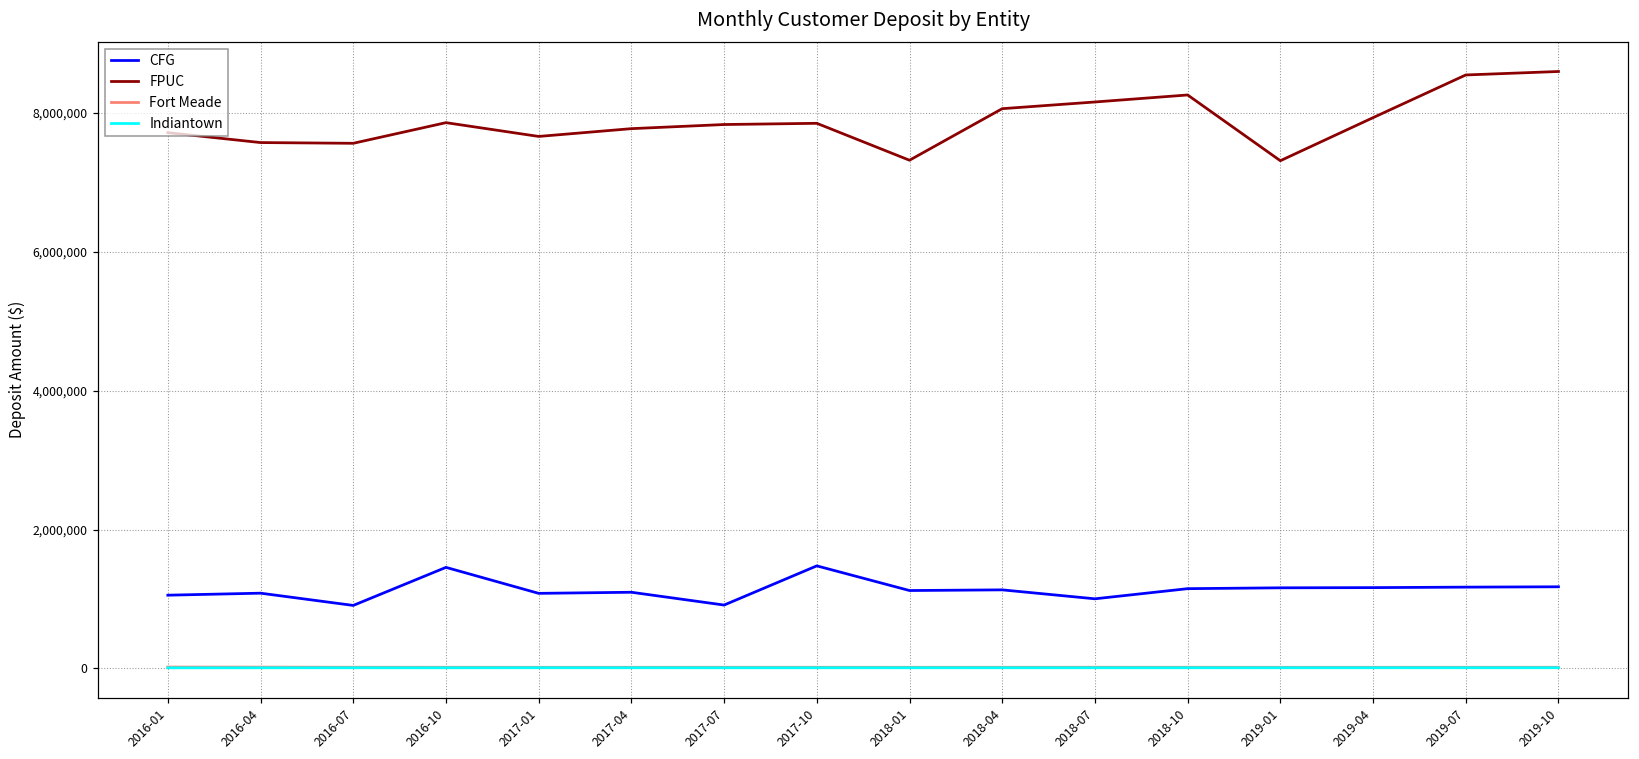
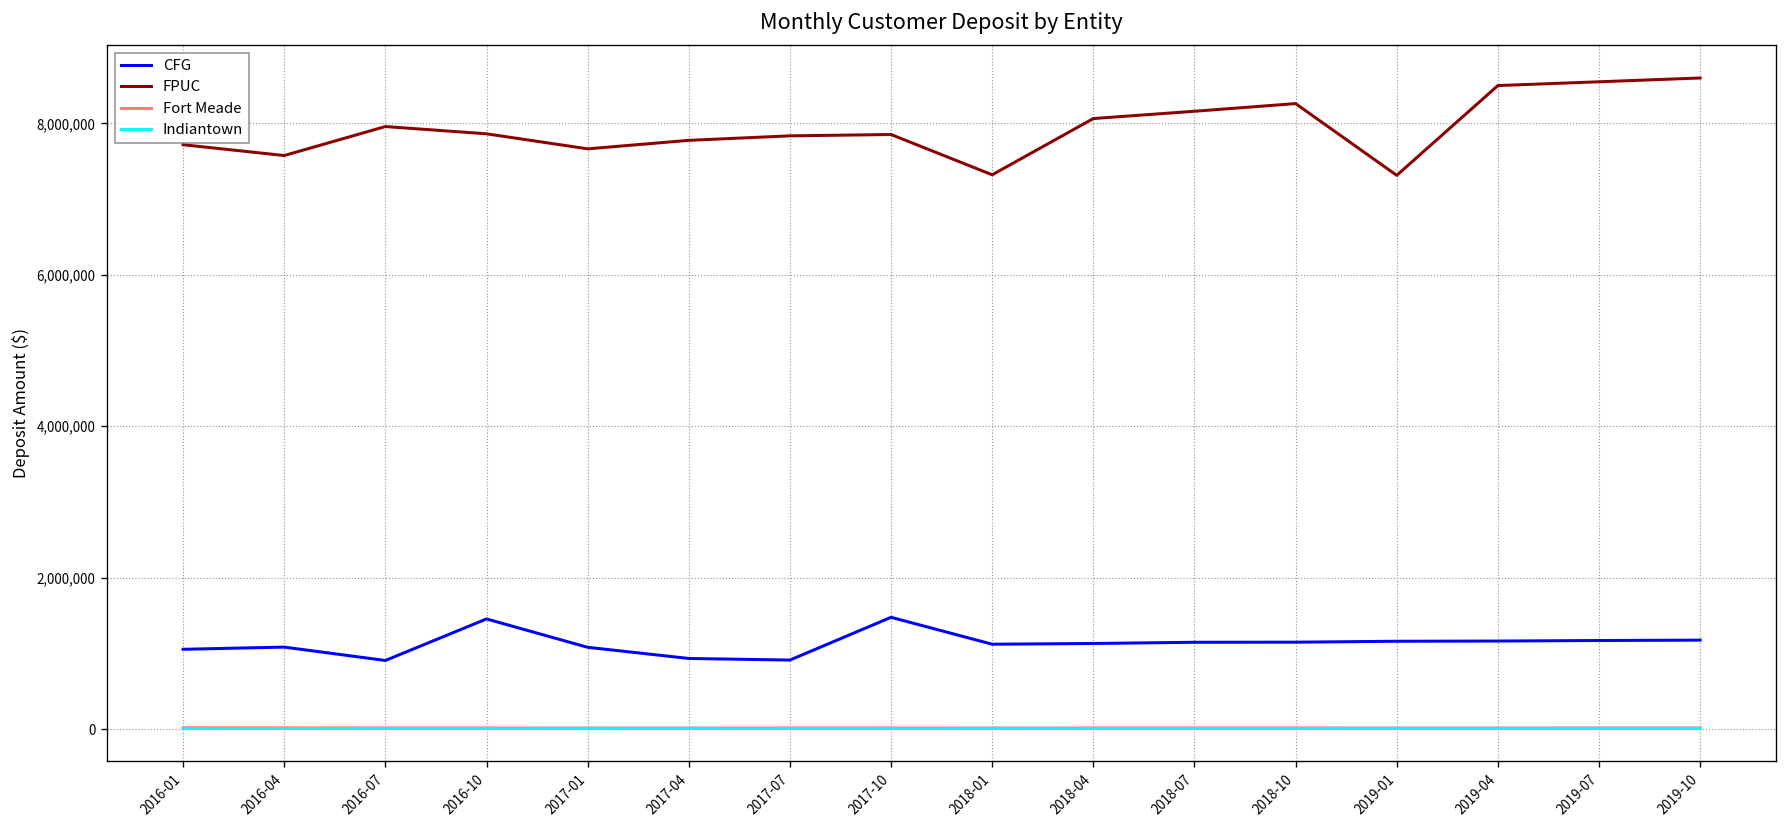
  {
    "CFG": {
      "2016-01": "1,100,000",
      "2016-04": "1,100,000",
      "2016-07": "900,000",
      "2016-10": "1,500,000",
      "2017-01": "1,100,000",
-     "2017-04": "1,100,000",
+     "2017-04": "900,000",
      "2017-07": "900,000",
      "2017-10": "1,500,000",
      "2018-01": "1,100,000",
      "2018-04": "1,100,000",
-     "2018-07": "1,000,000",
+     "2018-07": "1,100,000",
      "2018-10": "1,100,000",
      "2019-01": "1,200,000",
      "2019-04": "1,200,000",
      "2019-07": "1,200,000",
      "2019-10": "1,200,000"
    },
    "FPUC": {
      "2016-04": "7,600,000",
-     "2016-07": "7,600,000",
+     "2016-07": "8,000,000",
      "2016-10": "7,900,000",
      "2017-01": "7,700,000",
      "2017-04": "7,800,000",
      "2017-07": "7,800,000",
      "2017-10": "7,900,000",
      "2018-01": "7,300,000",
      "2018-04": "8,100,000",
      "2018-07": "8,200,000",
      "2018-10": "8,300,000",
      "2019-01": "7,300,000",
-     "2019-04": "7,900,000",
+     "2019-04": "8,500,000",
      "2019-07": "8,600,000",
      "2019-10": "8,600,000"
    }
  }
